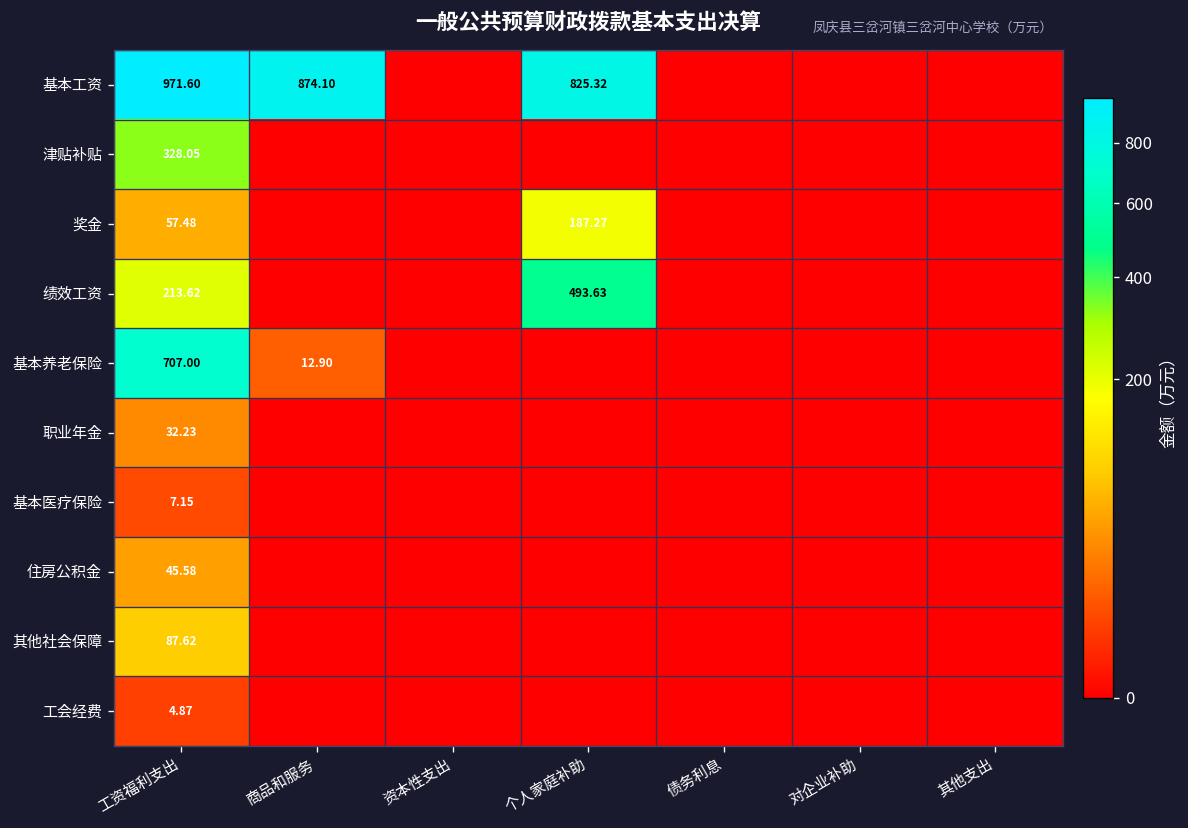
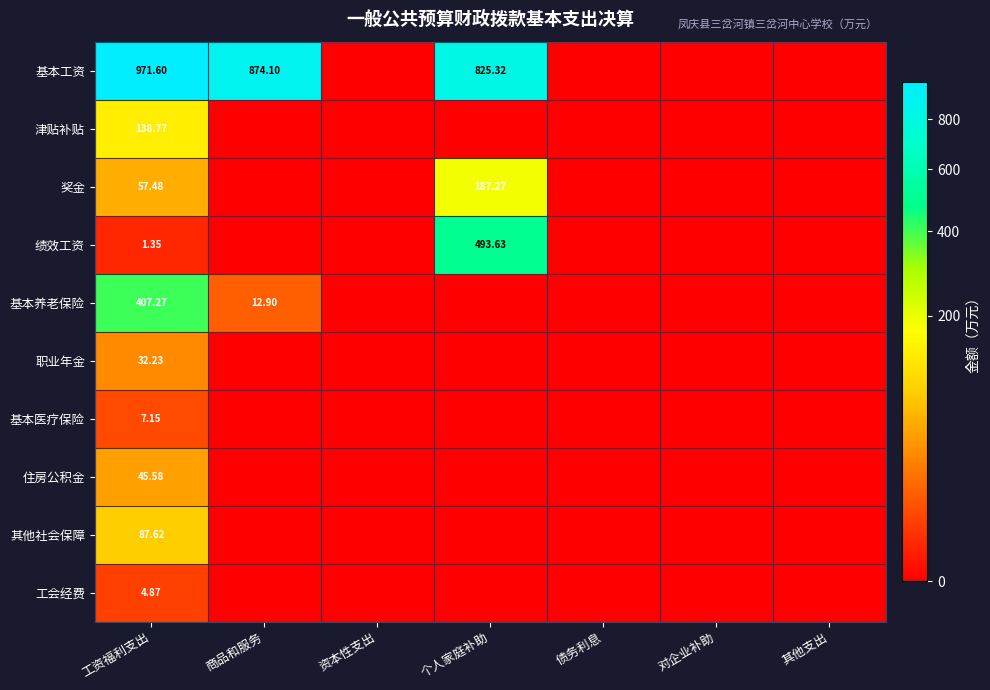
  {
    "基本工资": {
      "工资福利支出": 971.60,
      "商品和服务": 874.10,
      "个人家庭补助": 825.32
    },
    "津贴补贴": {
-     "工资福利支出": 328.05
+     "工资福利支出": 138.77
    },
    "奖金": {
      "工资福利支出": 57.48,
      "个人家庭补助": 187.27
    },
    "绩效工资": {
-     "工资福利支出": 213.62,
+     "工资福利支出": 1.35,
      "个人家庭补助": 493.63
    },
    "基本养老保险": {
-     "工资福利支出": 707.00,
+     "工资福利支出": 407.27,
      "商品和服务": 12.90
    },
    "职业年金": {
      "工资福利支出": 32.23
    },
    "基本医疗保险": {
      "工资福利支出": 7.15
    },
    "住房公积金": {
      "工资福利支出": 45.58
    },
    "其他社会保障": {
      "工资福利支出": 87.62
    },
    "工会经费": {
      "工资福利支出": 4.87
    }
  }
